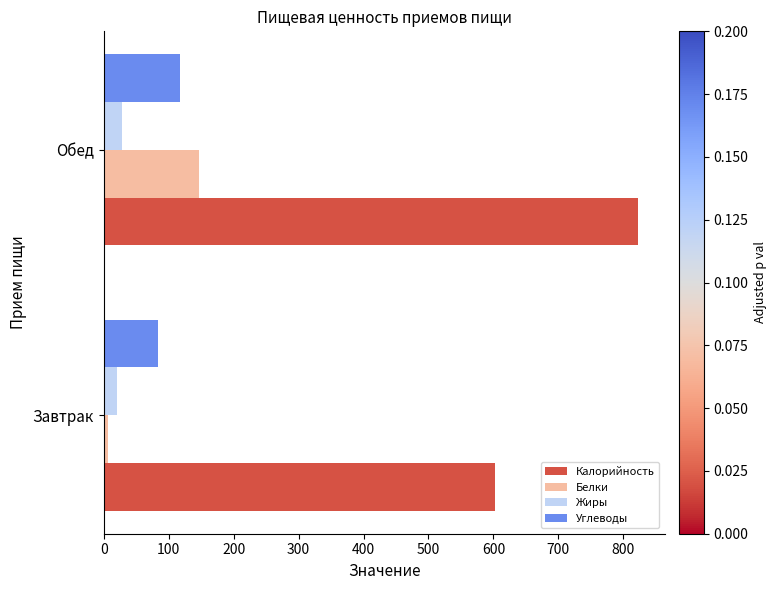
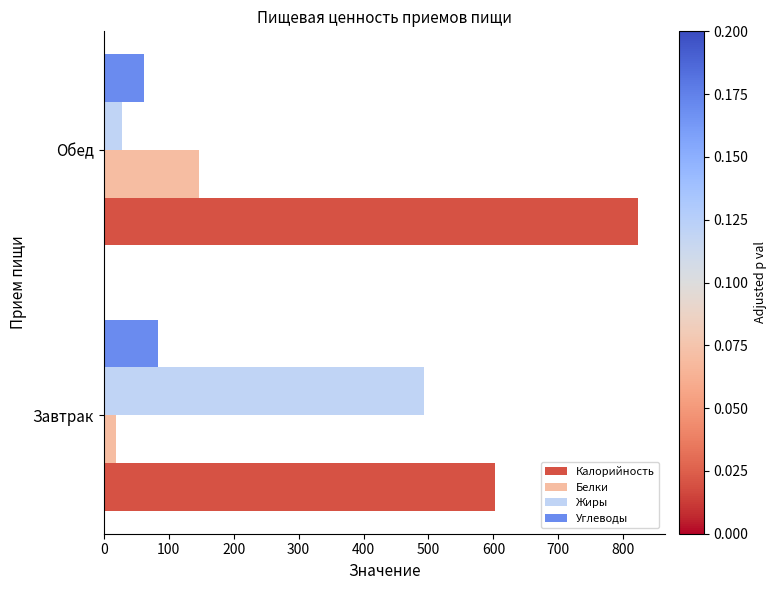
  {
    "Калорийность": {
      "Обед": 820,
      "Завтрак": 600
    },
    "Белки": {
      "Обед": 150,
-     "Завтрак": 10
+     "Завтрак": 20
    },
    "Жиры": {
      "Обед": 30,
-     "Завтрак": 20
+     "Завтрак": 490
    },
    "Углеводы": {
-     "Обед": 120,
+     "Обед": 60,
      "Завтрак": 80
    }
  }
